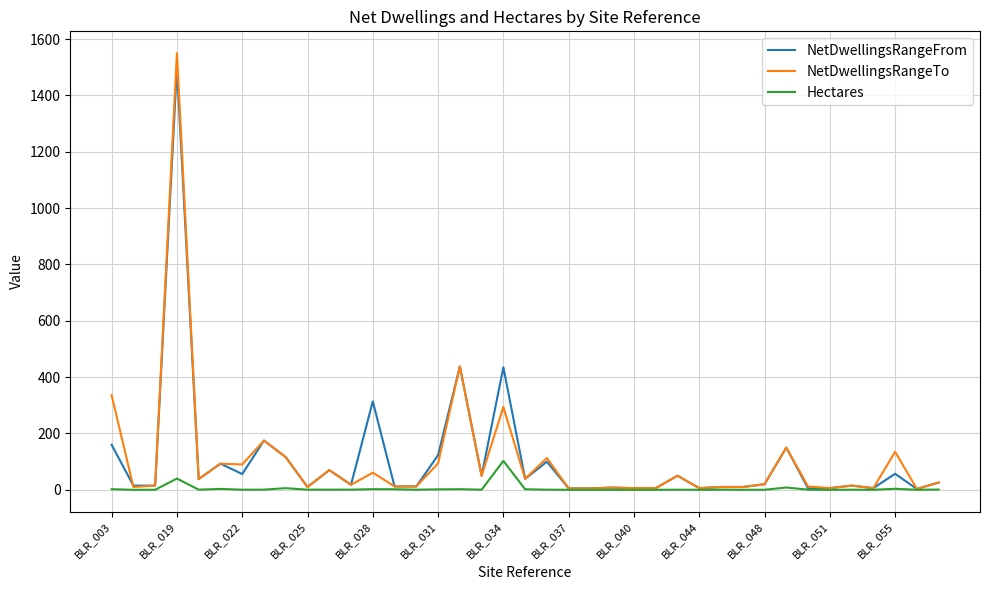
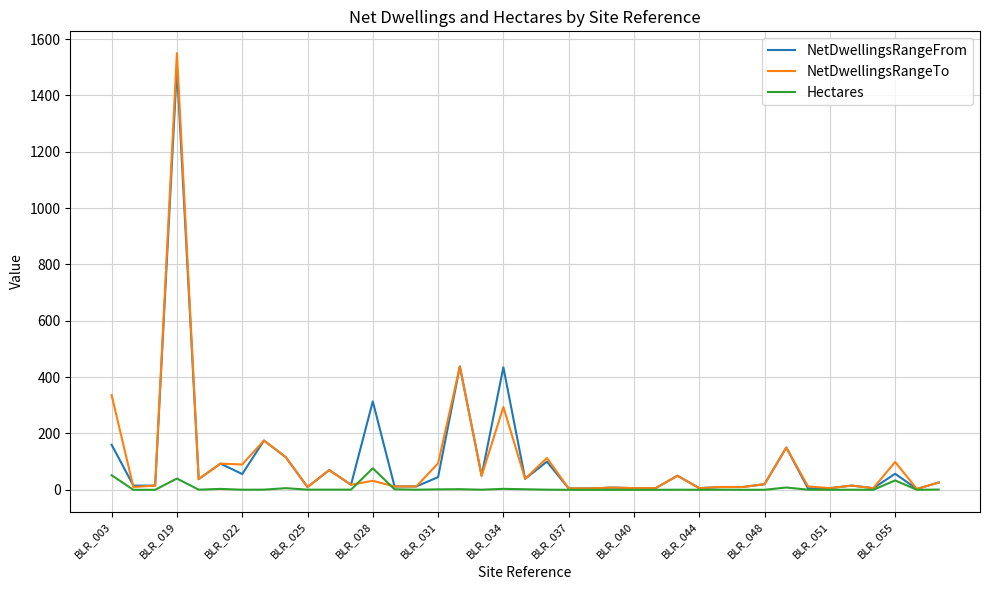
  {
    "NetDwellingsRangeFrom": {
      "BLR_003": 160,
      "BLR_019": 1500,
      "BLR_022": 60,
      "BLR_028": 310,
-     "BLR_031": 120,
+     "BLR_031": 50,
      "BLR_034": 440,
      "BLR_055": 60
    },
    "NetDwellingsRangeTo": {
      "BLR_003": 340,
      "BLR_019": 1550,
      "BLR_022": 90,
-     "BLR_028": 60,
+     "BLR_028": 30,
      "BLR_031": 90,
      "BLR_034": 290,
-     "BLR_055": 140
+     "BLR_055": 100
    },
    "Hectares": {
-     "BLR_003": 0,
+     "BLR_003": 50,
      "BLR_019": 40,
      "BLR_022": 0,
      "BLR_025": 0,
-     "BLR_028": 0,
+     "BLR_028": 80,
      "BLR_031": 0,
-     "BLR_034": 100,
+     "BLR_034": 0,
      "BLR_048": 0,
-     "BLR_055": 0
+     "BLR_055": 30
    }
  }
